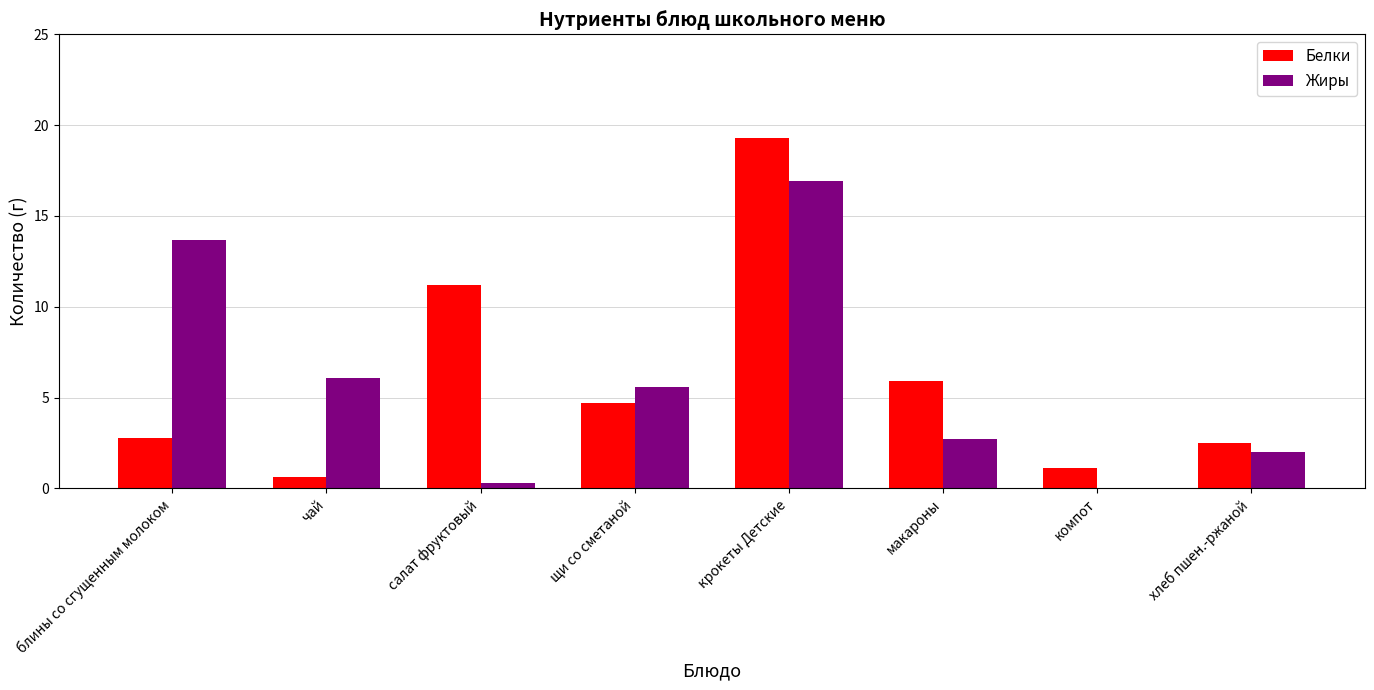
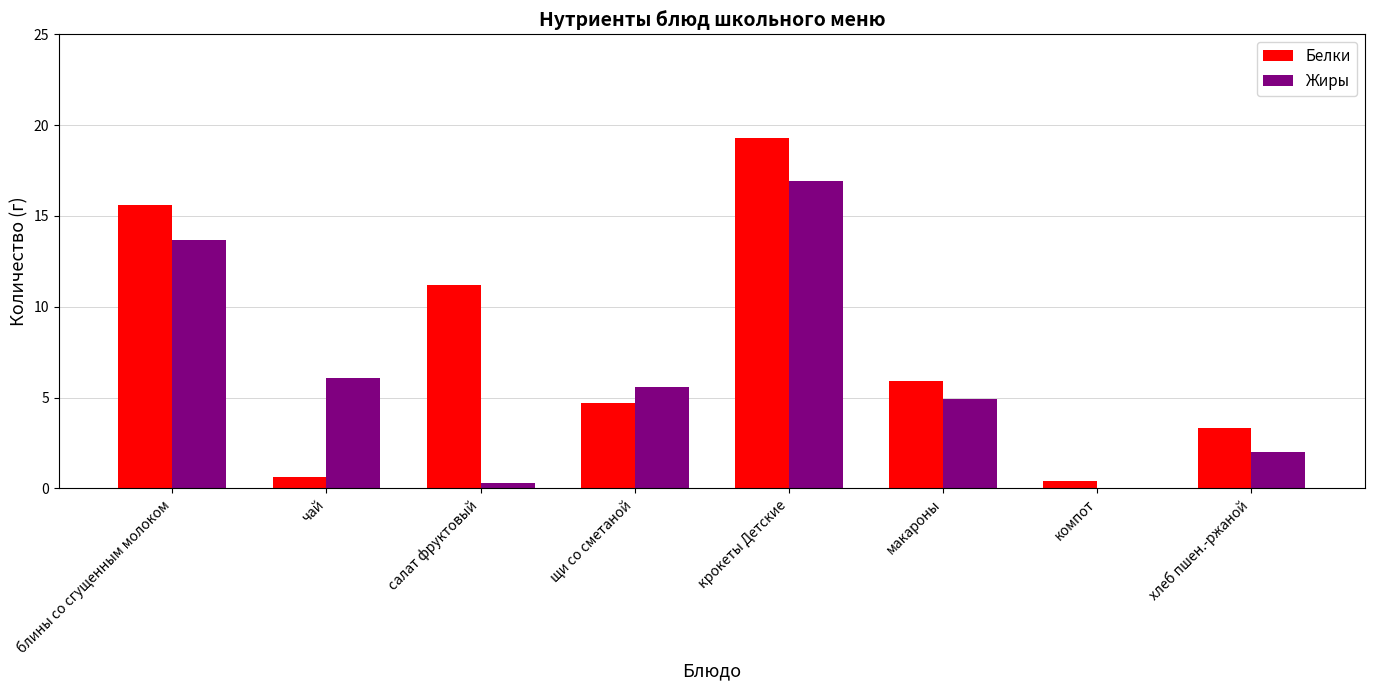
  {
    "Белки": {
-     "блины со сгущенным молоком": 2.8,
+     "блины со сгущенным молоком": 15.6,
      "чай": 0.6,
      "салат фруктовый": 11.2,
      "щи со сметаной": 4.7,
      "крокеты Детские": 19.3,
      "макароны": 5.9,
-     "компот": 1.1,
-     "хлеб пшен.-ржаной": 2.5
+     "компот": 0.4,
+     "хлеб пшен.-ржаной": 3.3
    },
    "Жиры": {
      "блины со сгущенным молоком": 13.7,
      "чай": 6.1,
      "салат фруктовый": 0.3,
      "щи со сметаной": 5.6,
      "крокеты Детские": 16.9,
-     "макароны": 2.7,
+     "макароны": 4.9,
      "компот": 0.0,
      "хлеб пшен.-ржаной": 2.0
    }
  }
